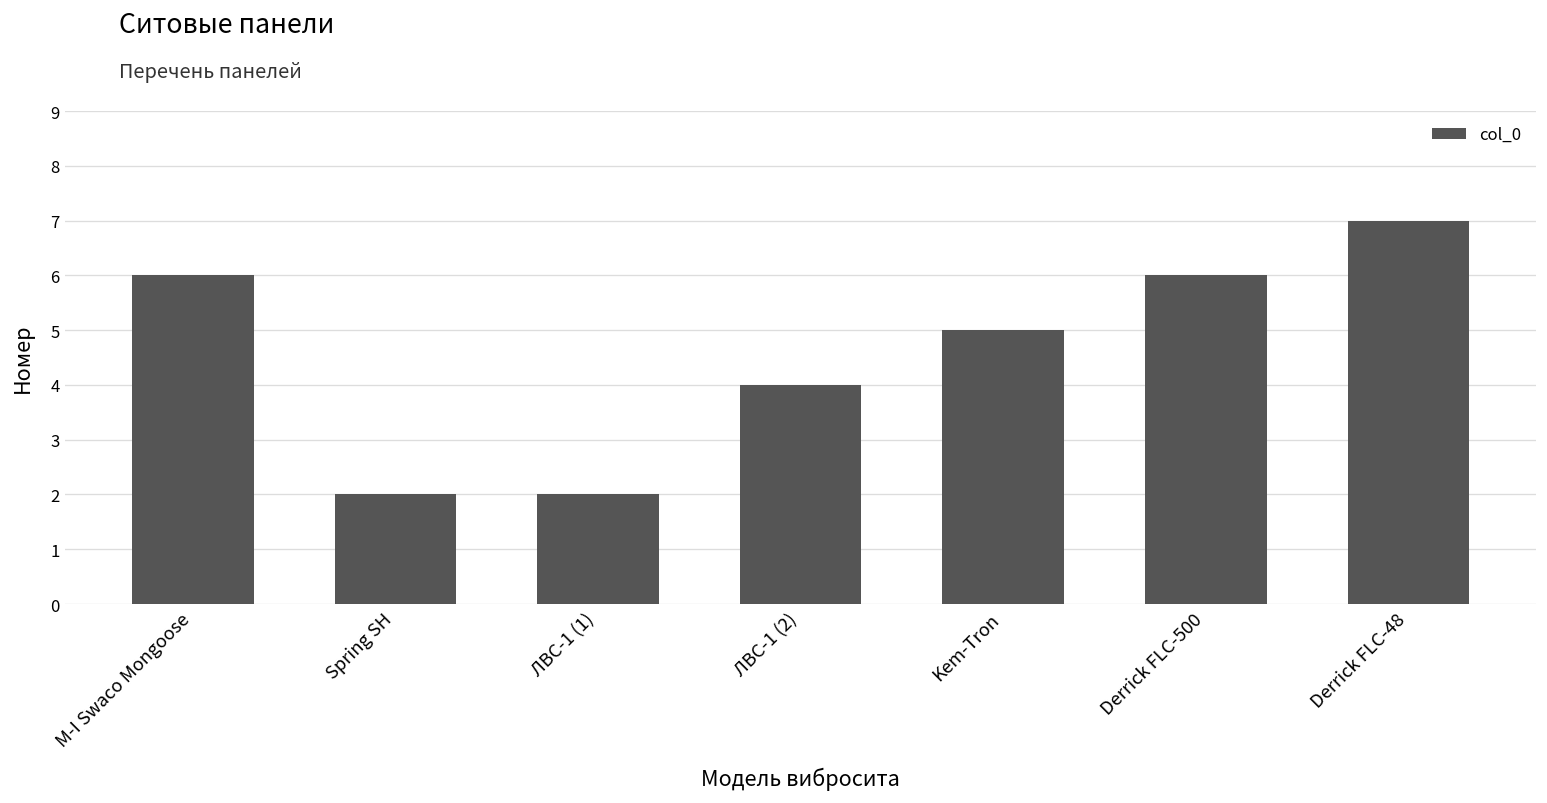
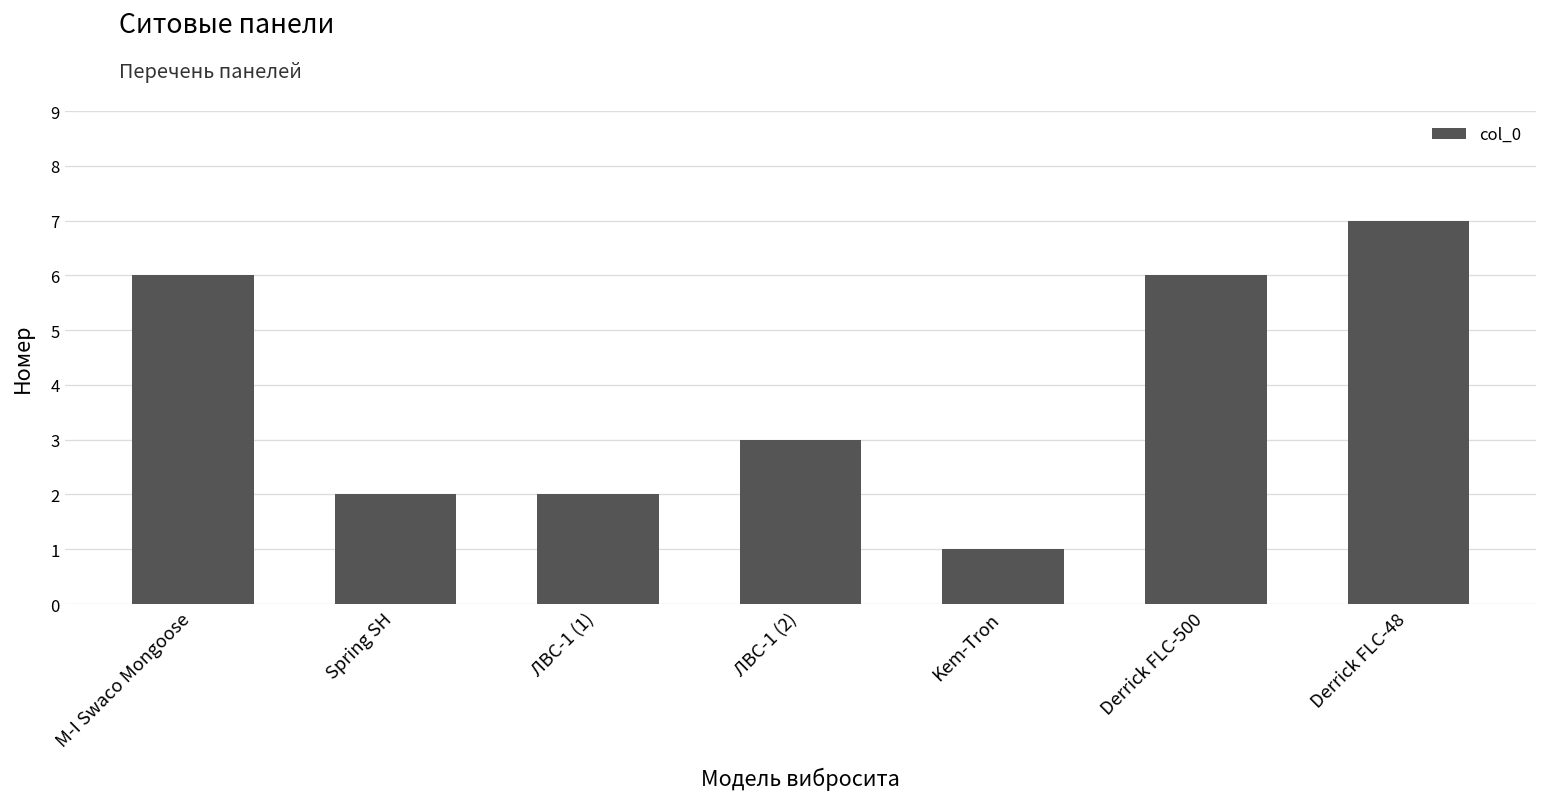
  {
    "M-I Swaco Mongoose": 6,
    "Spring SH": 2,
    "ЛВС-1 (1)": 2,
-   "ЛВС-1 (2)": 4,
-   "Kem-Tron": 5,
+   "ЛВС-1 (2)": 3,
+   "Kem-Tron": 1,
    "Derrick FLC-500": 6,
    "Derrick FLC-48": 7
  }
